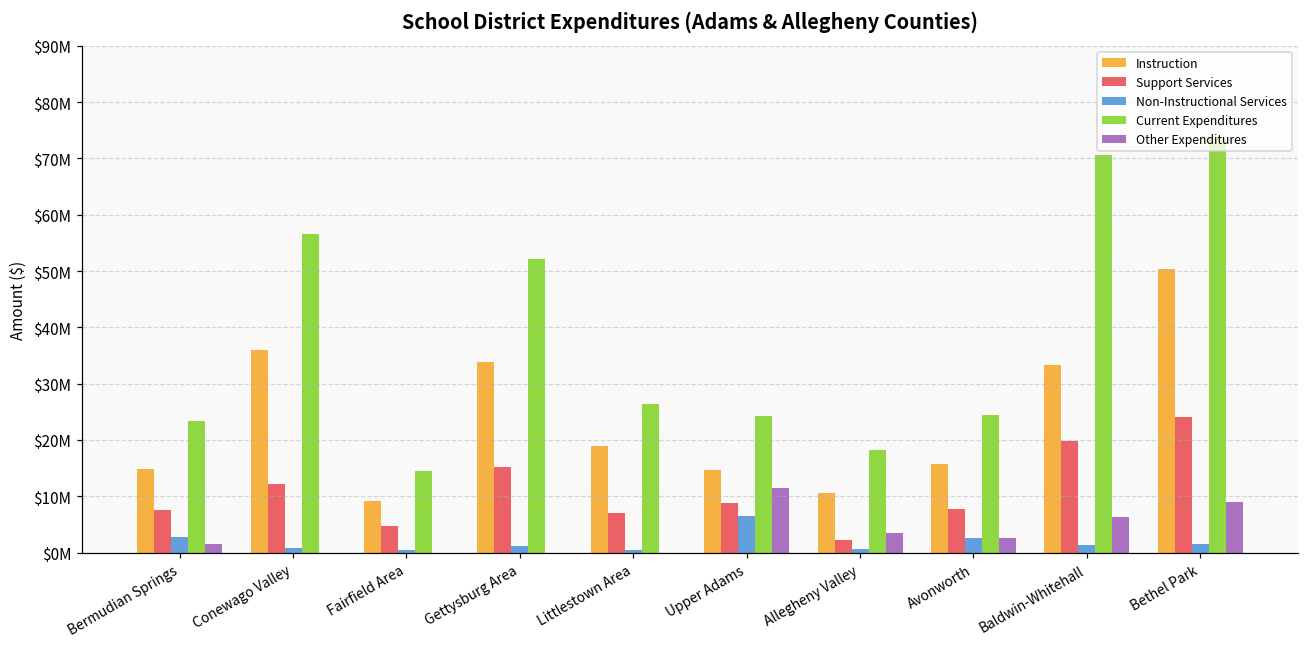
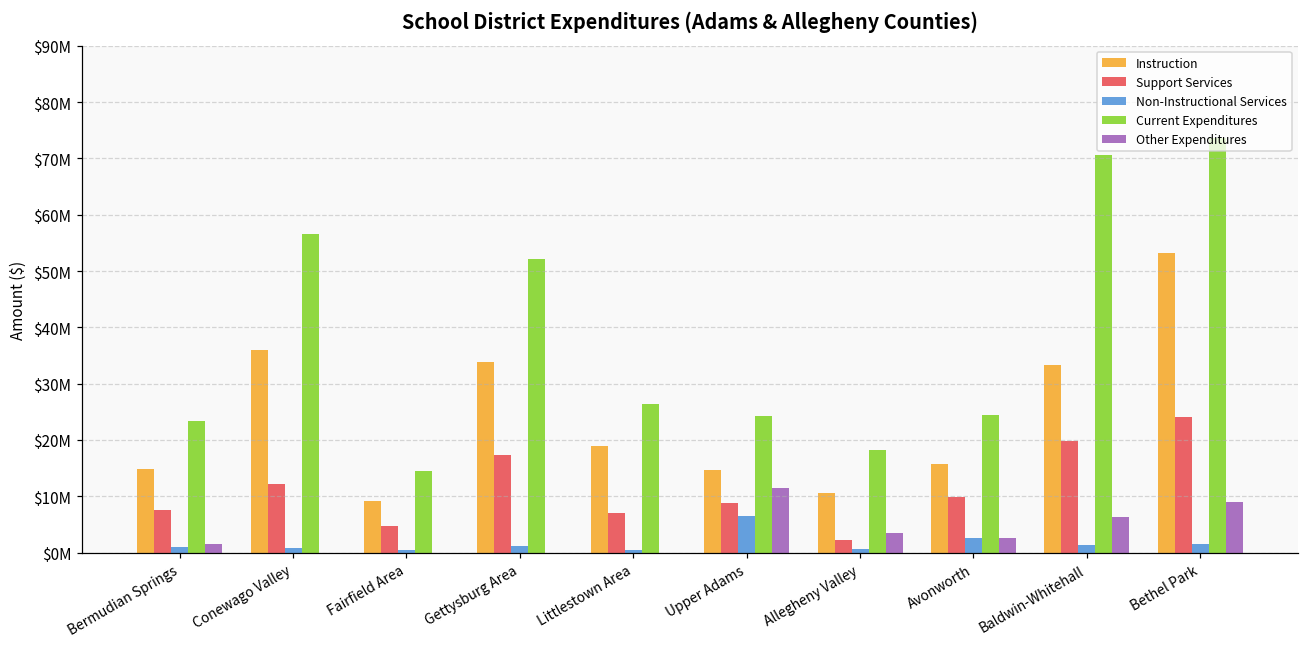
  {
    "Instruction": {
      "Bermudian Springs": "$15000000",
      "Conewago Valley": "$36000000",
      "Fairfield Area": "$9000000",
      "Gettysburg Area": "$34000000",
      "Littlestown Area": "$19000000",
      "Upper Adams": "$15000000",
      "Allegheny Valley": "$11000000",
      "Avonworth": "$16000000",
      "Baldwin-Whitehall": "$33000000",
-     "Bethel Park": "$50000000"
+     "Bethel Park": "$53000000"
    },
    "Support Services": {
      "Bermudian Springs": "$8000000",
      "Conewago Valley": "$12000000",
      "Fairfield Area": "$5000000",
-     "Gettysburg Area": "$15000000",
+     "Gettysburg Area": "$17000000",
      "Littlestown Area": "$7000000",
      "Upper Adams": "$9000000",
      "Allegheny Valley": "$2000000",
-     "Avonworth": "$8000000",
+     "Avonworth": "$10000000",
      "Baldwin-Whitehall": "$20000000",
      "Bethel Park": "$24000000"
    },
    "Non-Instructional Services": {
-     "Bermudian Springs": "$3000000",
+     "Bermudian Springs": "$1000000",
      "Conewago Valley": "$1000000",
      "Gettysburg Area": "$1000000",
      "Upper Adams": "$7000000",
      "Allegheny Valley": "$1000000",
      "Avonworth": "$3000000",
      "Baldwin-Whitehall": "$1000000",
      "Bethel Park": "$2000000"
    },
    "Current Expenditures": {
      "Bermudian Springs": "$23000000",
      "Conewago Valley": "$57000000",
      "Fairfield Area": "$14000000",
      "Gettysburg Area": "$52000000",
      "Littlestown Area": "$26000000",
      "Upper Adams": "$24000000",
      "Allegheny Valley": "$18000000",
      "Avonworth": "$24000000",
      "Baldwin-Whitehall": "$71000000"
    },
    "Other Expenditures": {
      "Bermudian Springs": "$2000000",
      "Conewago Valley": "$0",
      "Fairfield Area": "$0",
      "Gettysburg Area": "$0",
      "Littlestown Area": "$0",
      "Upper Adams": "$11000000",
      "Allegheny Valley": "$3000000",
      "Avonworth": "$3000000",
      "Baldwin-Whitehall": "$6000000",
      "Bethel Park": "$9000000"
    }
  }
